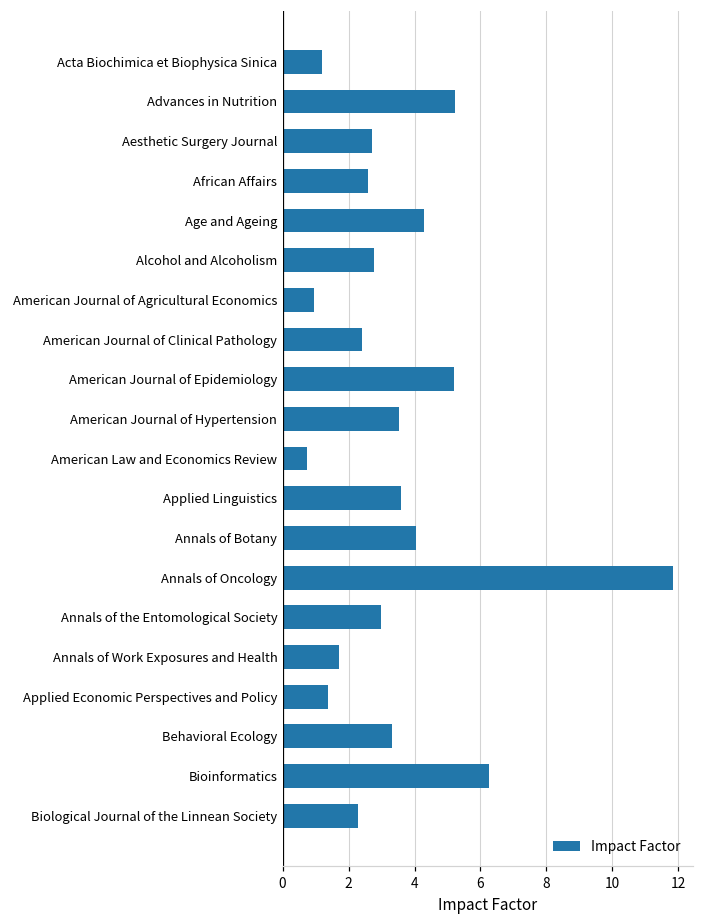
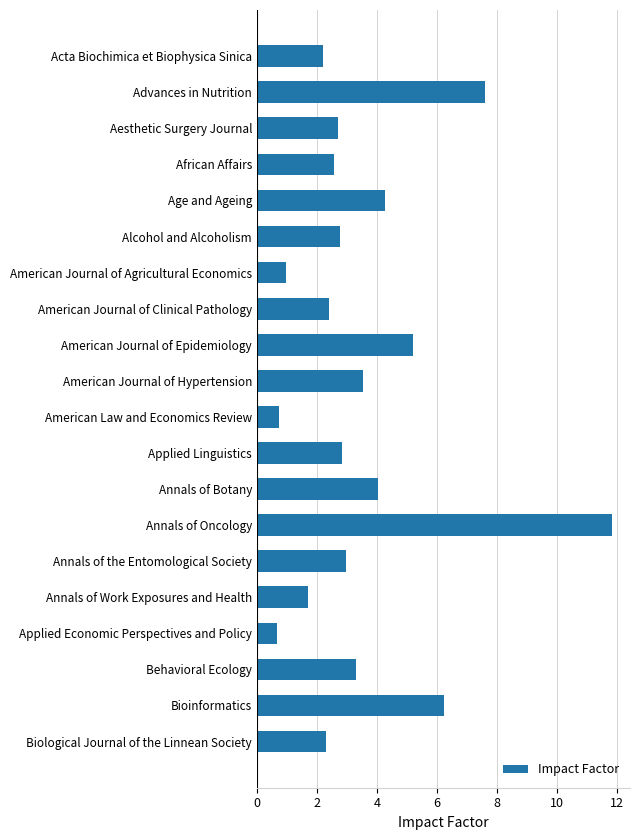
  {
-   "Acta Biochimica et Biophysica Sinica": 1.2,
-   "Advances in Nutrition": 5.2,
+   "Acta Biochimica et Biophysica Sinica": 2.2,
+   "Advances in Nutrition": 7.6,
    "Aesthetic Surgery Journal": 2.7,
    "African Affairs": 2.6,
    "Age and Ageing": 4.3,
    "Alcohol and Alcoholism": 2.8,
    "American Journal of Agricultural Economics": 1.0,
    "American Journal of Clinical Pathology": 2.4,
    "American Journal of Epidemiology": 5.2,
    "American Journal of Hypertension": 3.5,
    "American Law and Economics Review": 0.8,
-   "Applied Linguistics": 3.6,
+   "Applied Linguistics": 2.8,
    "Annals of Botany": 4.0,
    "Annals of Oncology": 11.9,
    "Annals of the Entomological Society": 3.0,
    "Annals of Work Exposures and Health": 1.7,
-   "Applied Economic Perspectives and Policy": 1.4,
+   "Applied Economic Perspectives and Policy": 0.7,
    "Behavioral Ecology": 3.3,
    "Bioinformatics": 6.3,
    "Biological Journal of the Linnean Society": 2.3
  }
